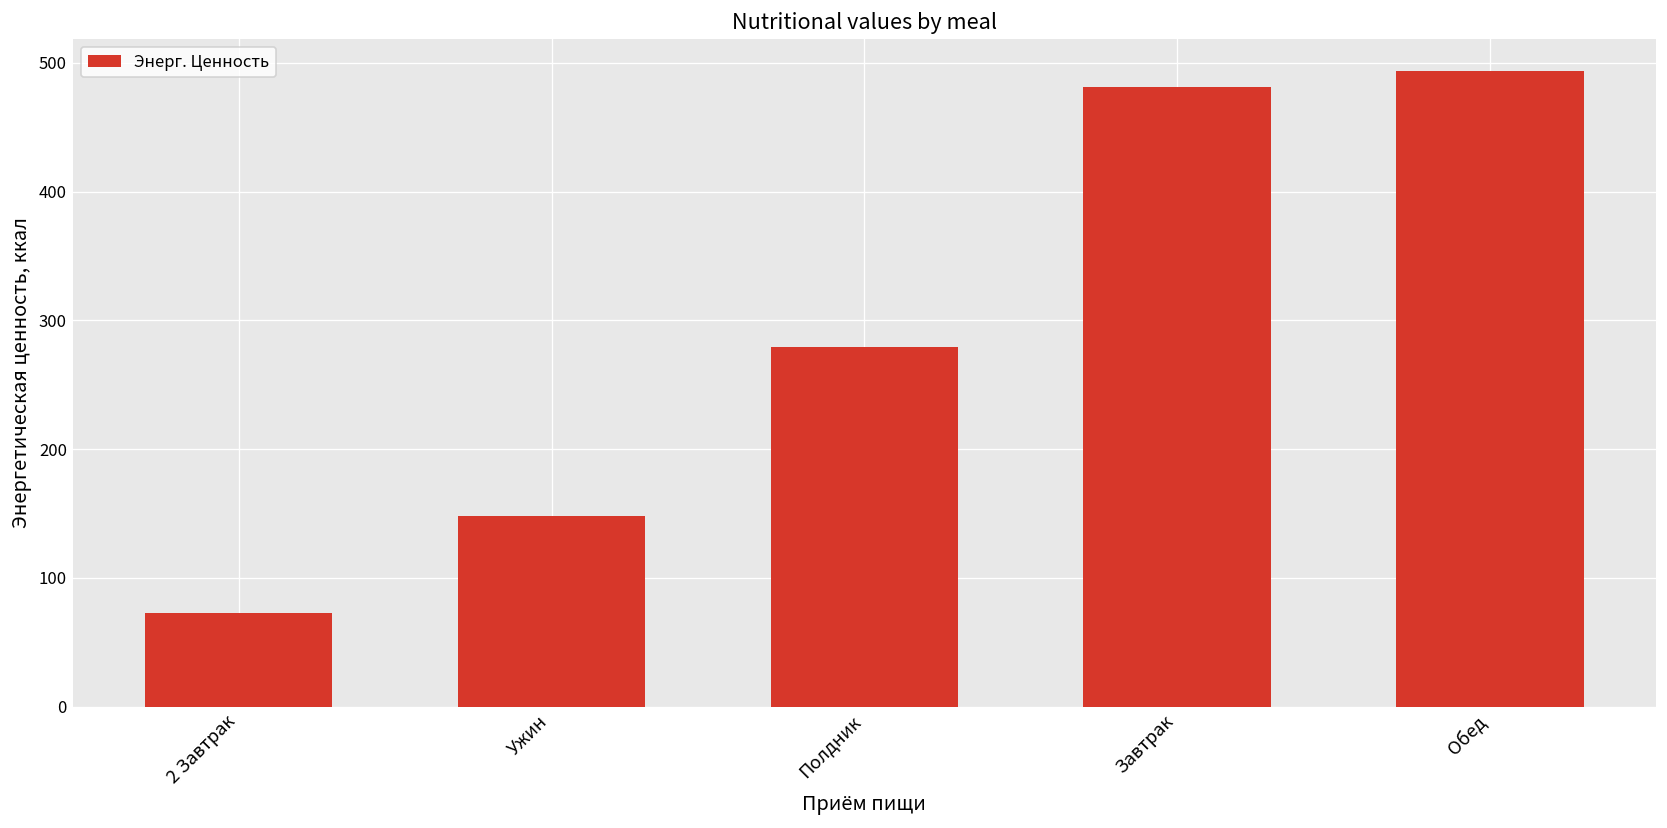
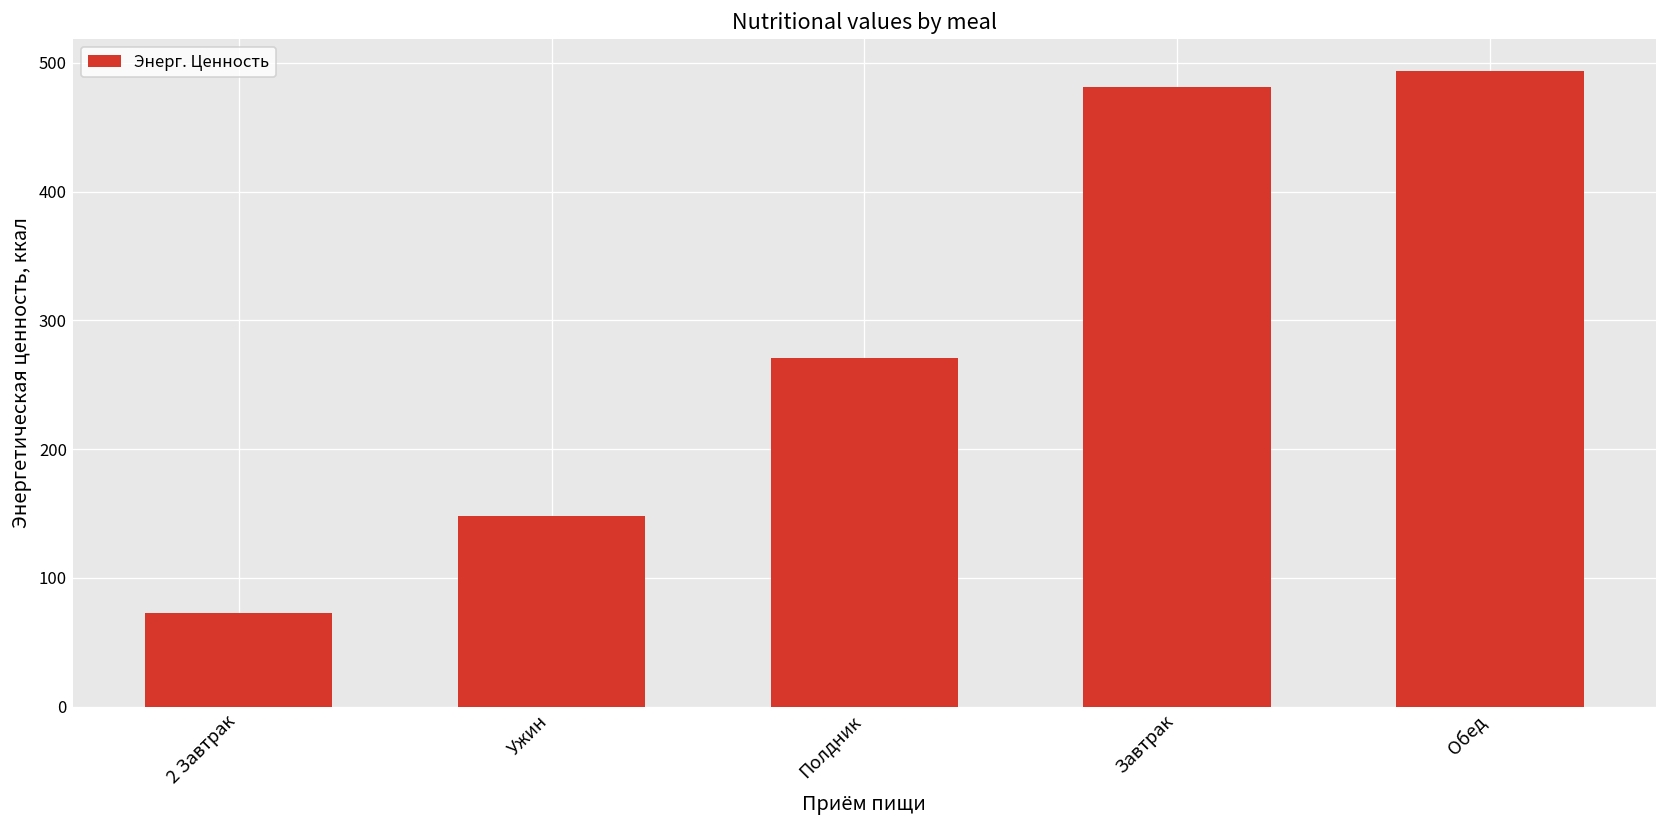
  {
    "2 Завтрак": 73,
    "Ужин": 148,
-   "Полдник": 279,
+   "Полдник": 271,
    "Завтрак": 481,
    "Обед": 494
  }
